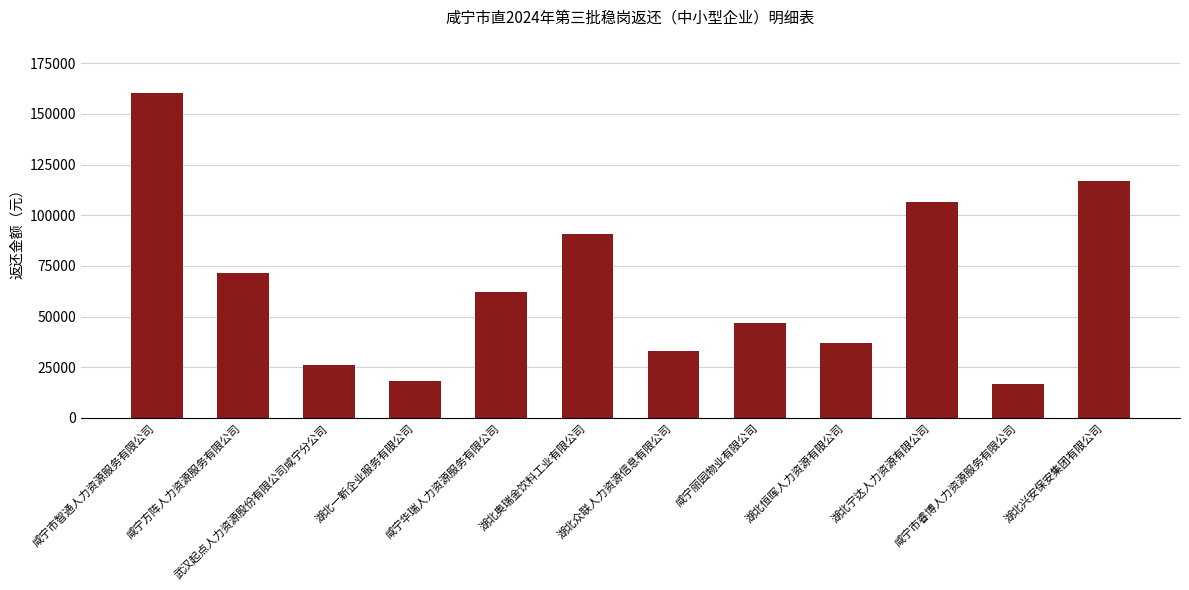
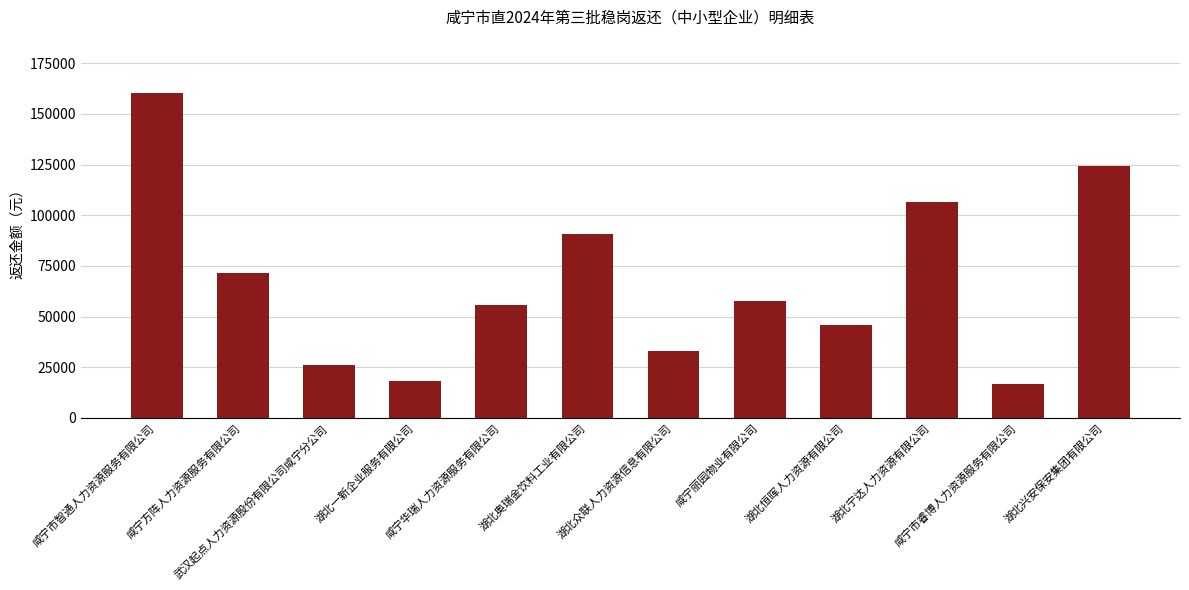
  {
    "咸宁市智通人力资源服务有限公司": 160000,
    "咸宁方阵人力资源服务有限公司": 72000,
    "武汉起点人力资源股份有限公司咸宁分公司": 26000,
    "湖北一新企业服务有限公司": 18000,
-   "咸宁华瑞人力资源服务有限公司": 62000,
+   "咸宁华瑞人力资源服务有限公司": 56000,
    "湖北奥瑞金饮料工业有限公司": 91000,
    "湖北众联人力资源信息有限公司": 33000,
-   "咸宁丽园物业有限公司": 47000,
-   "湖北恒晖人力资源有限公司": 37000,
+   "咸宁丽园物业有限公司": 58000,
+   "湖北恒晖人力资源有限公司": 46000,
    "湖北宁达人力资源有限公司": 106000,
    "咸宁市睿博人力资源服务有限公司": 17000,
-   "湖北兴安保安集团有限公司": 117000
+   "湖北兴安保安集团有限公司": 124000
  }
